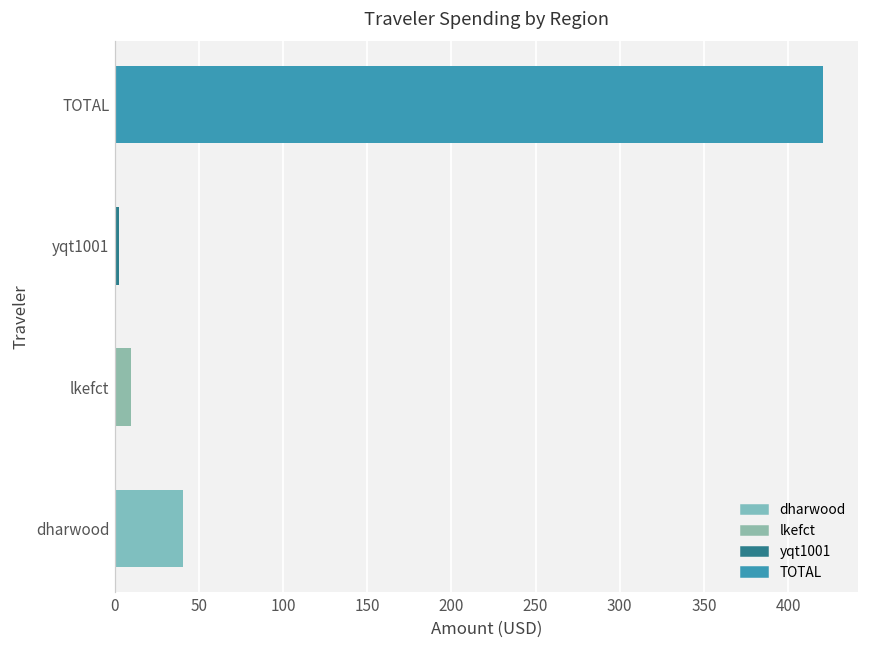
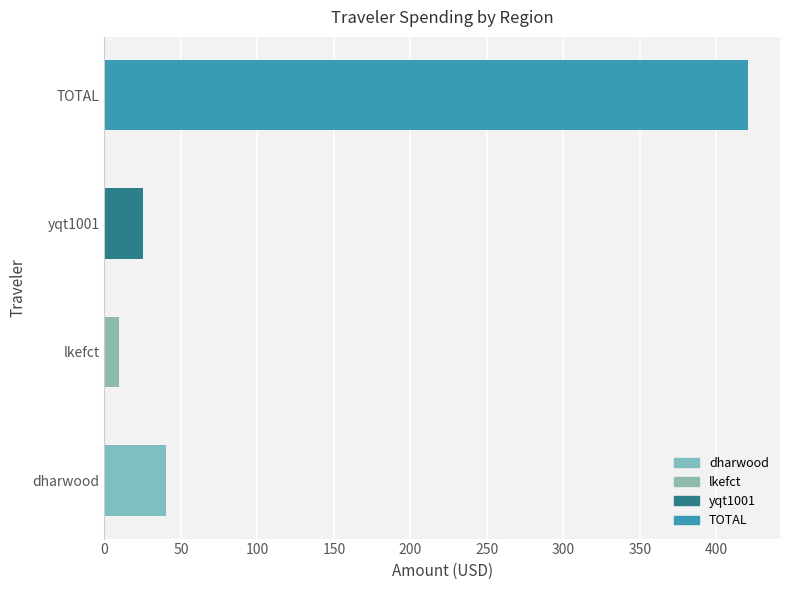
  {
    "TOTAL": 421,
-   "yqt1001": 3,
+   "yqt1001": 25,
    "lkefct": 9,
    "dharwood": 41
  }
